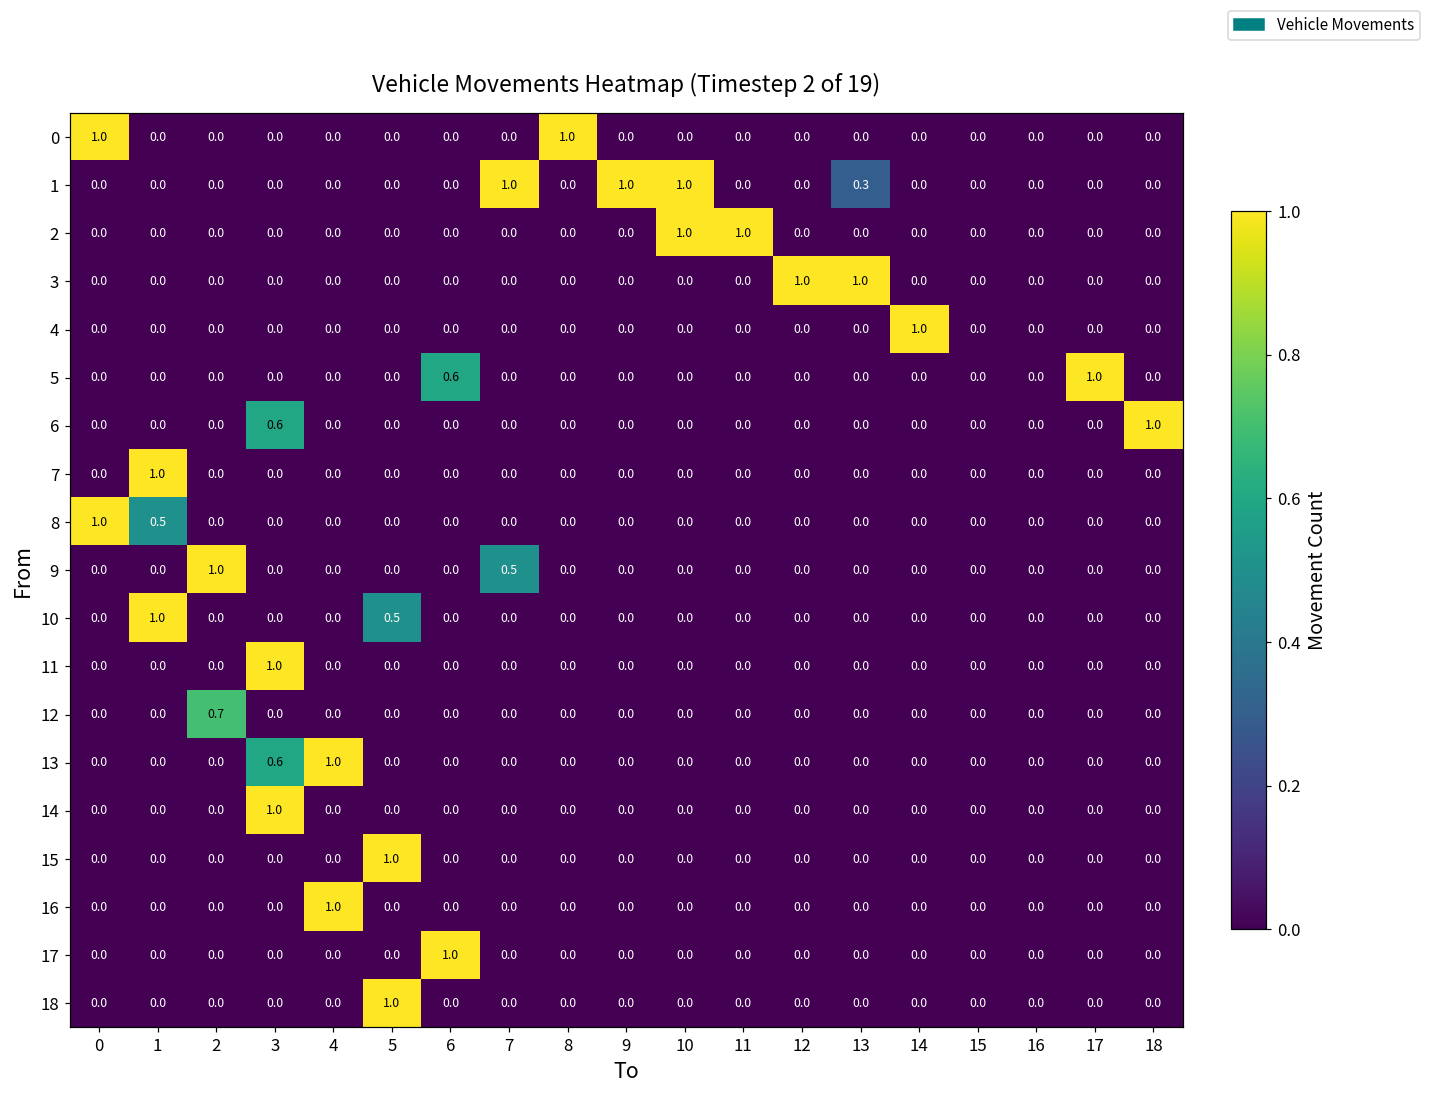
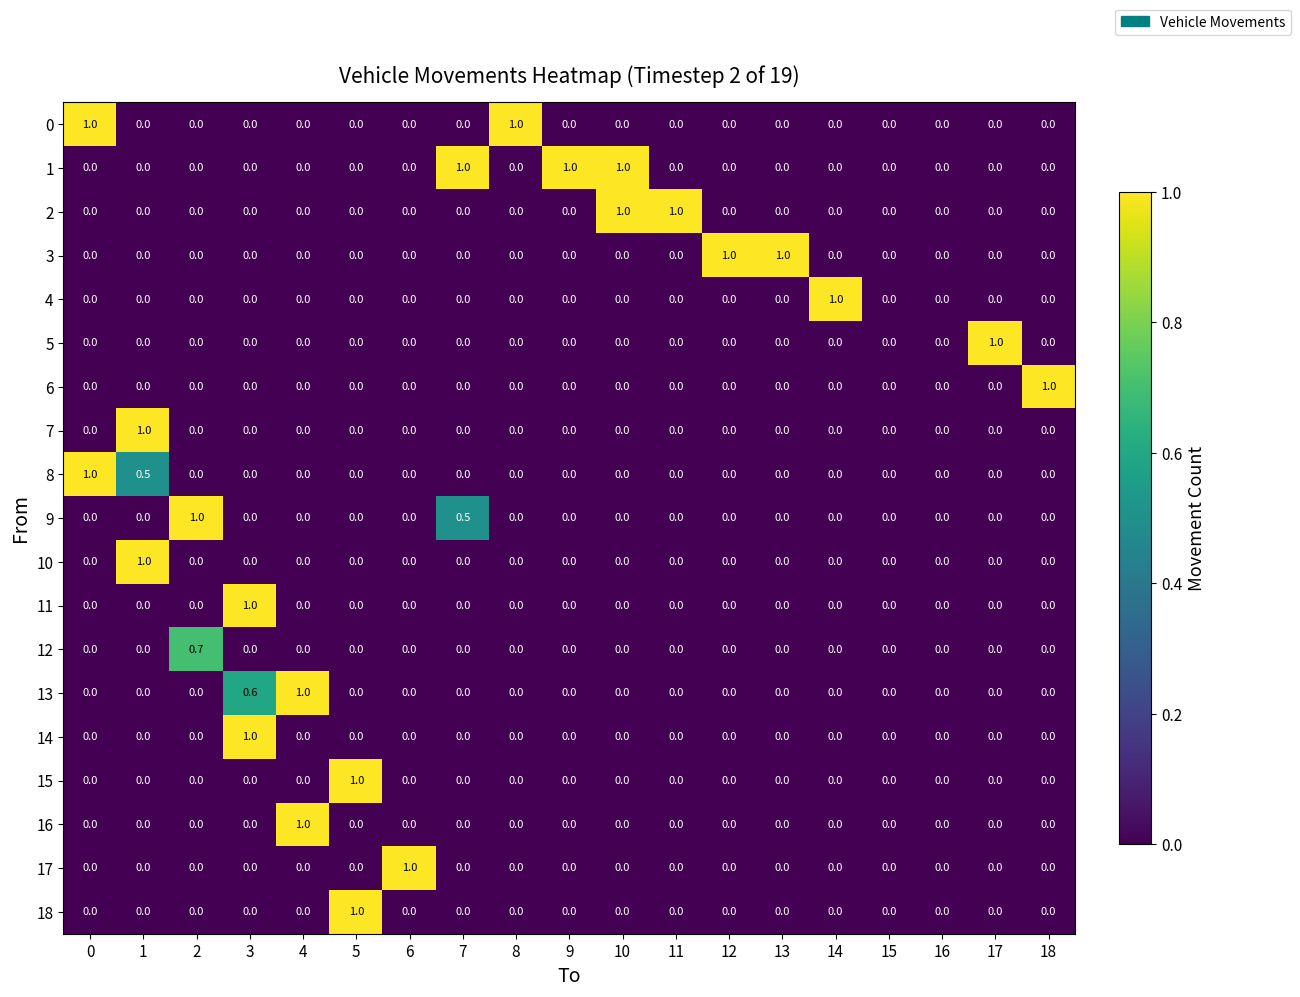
  {
    "1": {
      "0": 0.0,
      "1": 0.0,
      "2": 0.0,
      "3": 0.0,
      "4": 0.0,
      "5": 0.0,
      "6": 0.0,
      "7": 1.0,
      "8": 0.0,
      "9": 1.0,
      "10": 1.0,
      "11": 0.0,
      "12": 0.0,
-     "13": 0.3,
+     "13": 0.0,
      "14": 0.0,
      "15": 0.0,
      "16": 0.0,
      "17": 0.0,
      "18": 0.0
    },
    "5": {
      "0": 0.0,
      "1": 0.0,
      "2": 0.0,
      "3": 0.0,
      "4": 0.0,
      "5": 0.0,
-     "6": 0.6,
+     "6": 0.0,
      "7": 0.0,
      "8": 0.0,
      "9": 0.0,
      "10": 0.0,
      "11": 0.0,
      "12": 0.0,
      "13": 0.0,
      "14": 0.0,
      "15": 0.0,
      "16": 0.0,
      "17": 1.0,
      "18": 0.0
    },
    "6": {
      "0": 0.0,
      "1": 0.0,
      "2": 0.0,
-     "3": 0.6,
+     "3": 0.0,
      "4": 0.0,
      "5": 0.0,
      "6": 0.0,
      "7": 0.0,
      "8": 0.0,
      "9": 0.0,
      "10": 0.0,
      "11": 0.0,
      "12": 0.0,
      "13": 0.0,
      "14": 0.0,
      "15": 0.0,
      "16": 0.0,
      "17": 0.0,
      "18": 1.0
    },
    "10": {
      "0": 0.0,
      "1": 1.0,
      "2": 0.0,
      "3": 0.0,
      "4": 0.0,
-     "5": 0.5,
+     "5": 0.0,
      "6": 0.0,
      "7": 0.0,
      "8": 0.0,
      "9": 0.0,
      "10": 0.0,
      "11": 0.0,
      "12": 0.0,
      "13": 0.0,
      "14": 0.0,
      "15": 0.0,
      "16": 0.0,
      "17": 0.0,
      "18": 0.0
    }
  }
